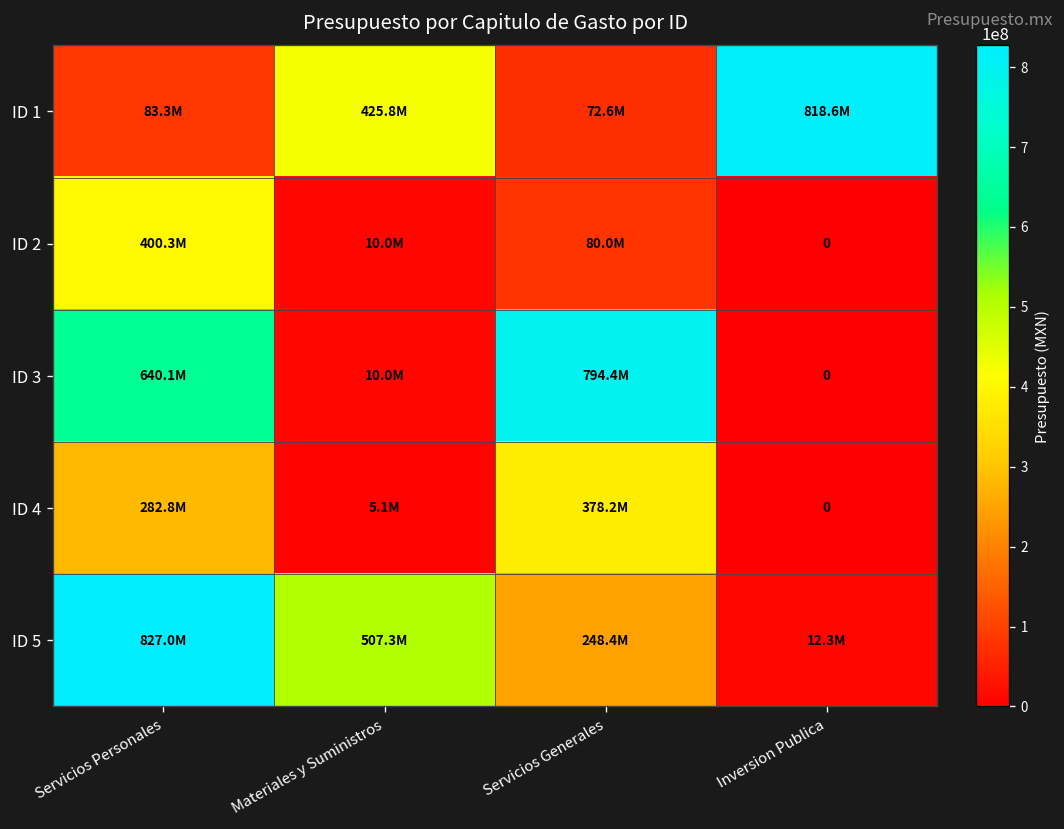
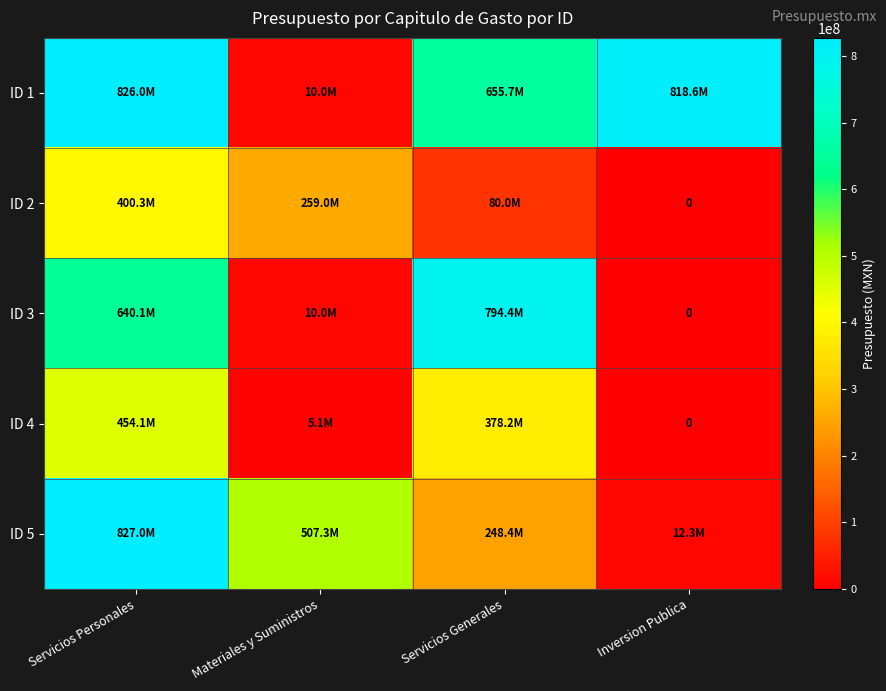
  {
    "ID 1": {
-     "Servicios Personales": "83.3M",
-     "Materiales y Suministros": "425.8M",
-     "Servicios Generales": "72.6M",
+     "Servicios Personales": "826.0M",
+     "Materiales y Suministros": "10.0M",
+     "Servicios Generales": "655.7M",
      "Inversion Publica": "818.6M"
    },
    "ID 2": {
      "Servicios Personales": "400.3M",
-     "Materiales y Suministros": "10.0M",
+     "Materiales y Suministros": "259.0M",
      "Servicios Generales": "80.0M",
      "Inversion Publica": "0"
    },
    "ID 3": {
      "Servicios Personales": "640.1M",
      "Materiales y Suministros": "10.0M",
      "Servicios Generales": "794.4M",
      "Inversion Publica": "0"
    },
    "ID 4": {
-     "Servicios Personales": "282.8M",
+     "Servicios Personales": "454.1M",
      "Materiales y Suministros": "5.1M",
      "Servicios Generales": "378.2M",
      "Inversion Publica": "0"
    },
    "ID 5": {
      "Servicios Personales": "827.0M",
      "Materiales y Suministros": "507.3M",
      "Servicios Generales": "248.4M",
      "Inversion Publica": "12.3M"
    }
  }
